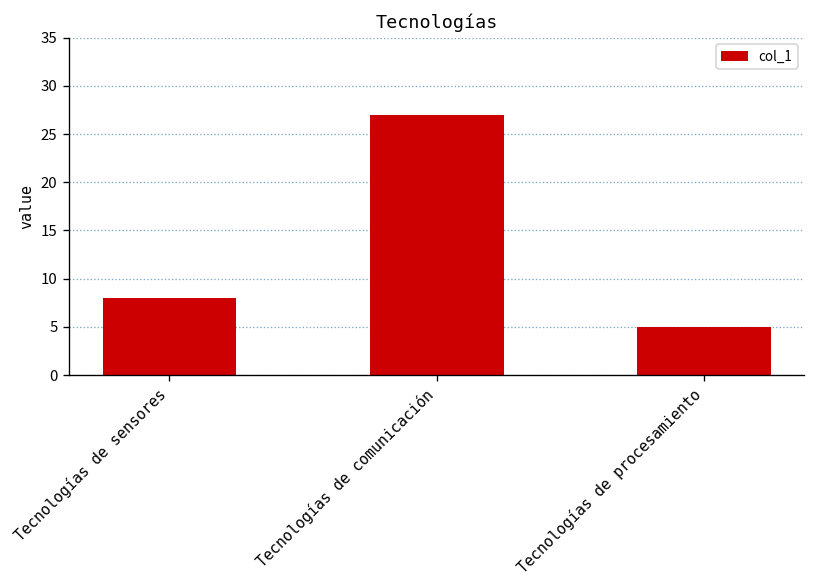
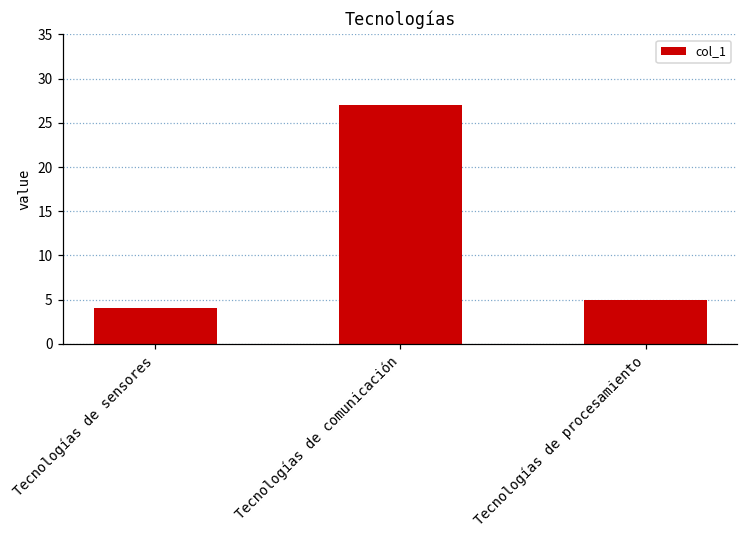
  {
-   "Tecnologías de sensores": 8,
+   "Tecnologías de sensores": 4,
    "Tecnologías de comunicación": 27,
    "Tecnologías de procesamiento": 5
  }
